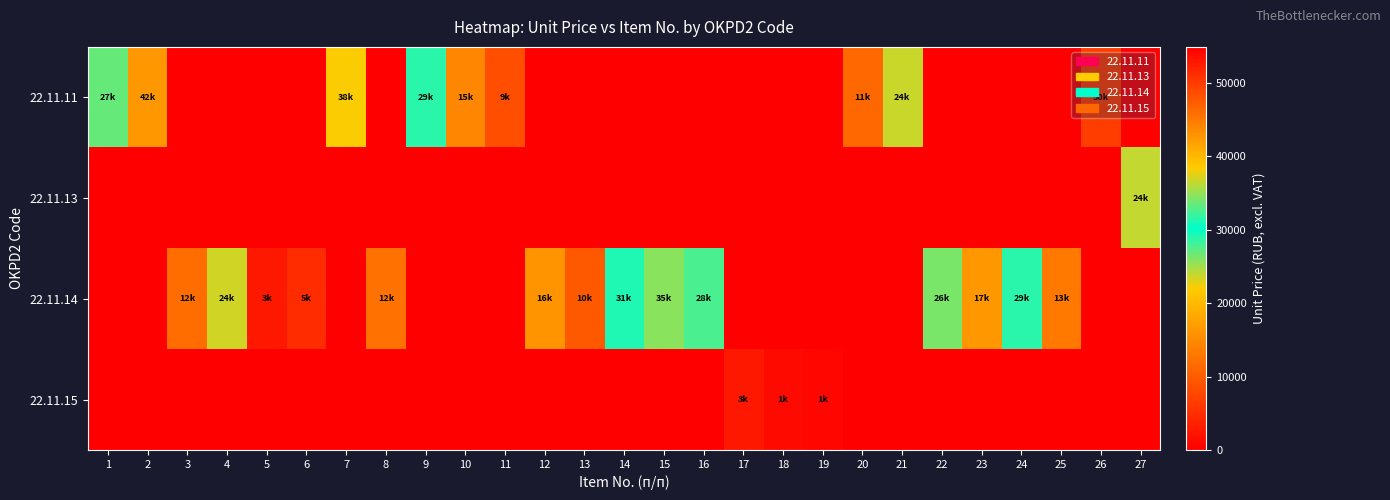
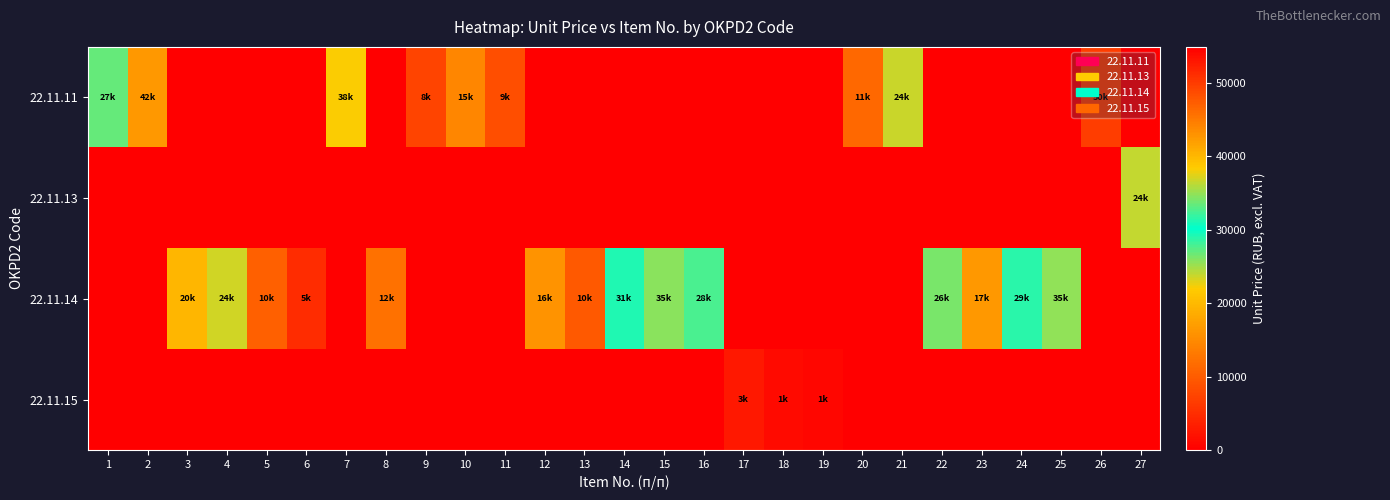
  {
    "22.11.11": {
      "1": "27k",
      "2": "42k",
      "7": "38k",
-     "9": "29k",
+     "9": "8k",
      "10": "15k",
      "11": "9k",
      "20": "11k",
      "21": "24k"
    },
    "22.11.13": {
      "27": "24k"
    },
    "22.11.14": {
-     "3": "12k",
+     "3": "20k",
      "4": "24k",
-     "5": "3k",
+     "5": "10k",
      "6": "5k",
      "8": "12k",
      "12": "16k",
      "13": "10k",
      "14": "31k",
      "15": "35k",
      "16": "28k",
      "22": "26k",
      "23": "17k",
      "24": "29k",
-     "25": "13k"
+     "25": "35k"
    },
    "22.11.15": {
      "17": "3k",
      "18": "1k",
      "19": "1k"
    }
  }
